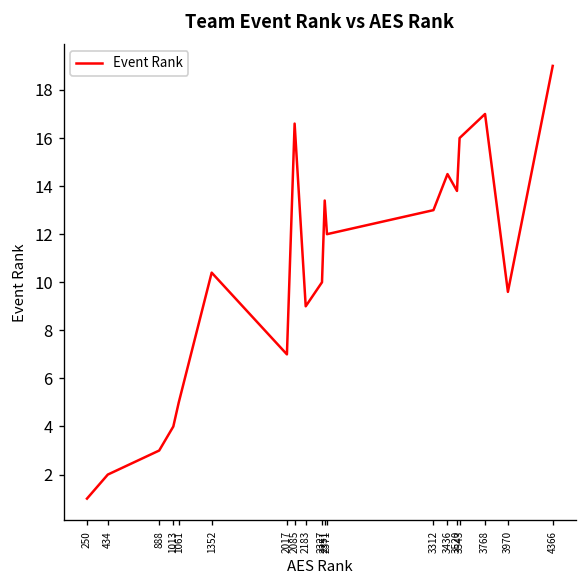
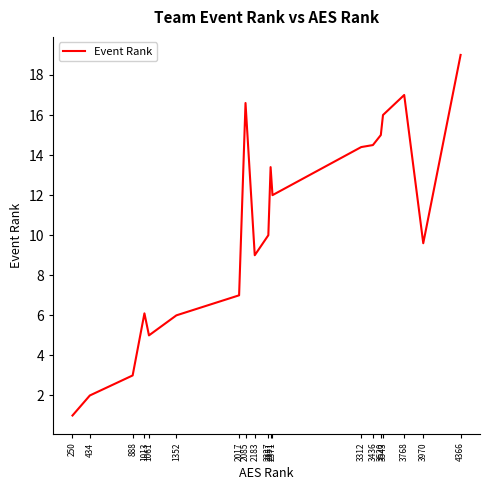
  {
    "250": 1.0,
    "434": 2.0,
    "888": 3.0,
-   "1013": 4.0,
+   "1013": 6.1,
    "1061": 5.0,
-   "1352": 10.4,
+   "1352": 6.0,
    "2017": 7.0,
    "2085": 16.6,
    "2183": 9.0,
    "2327": 10.0,
    "2351": 13.4,
    "2371": 12.0,
-   "3312": 13.0,
+   "3312": 14.4,
    "3436": 14.5,
-   "3520": 13.8,
+   "3520": 15.0,
    "3543": 16.0,
    "3768": 17.0,
    "3970": 9.6,
    "4366": 19.0
  }
